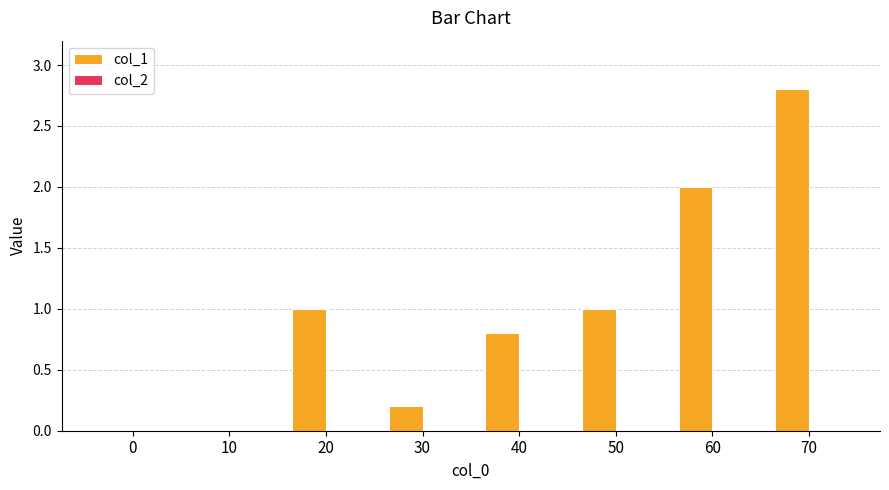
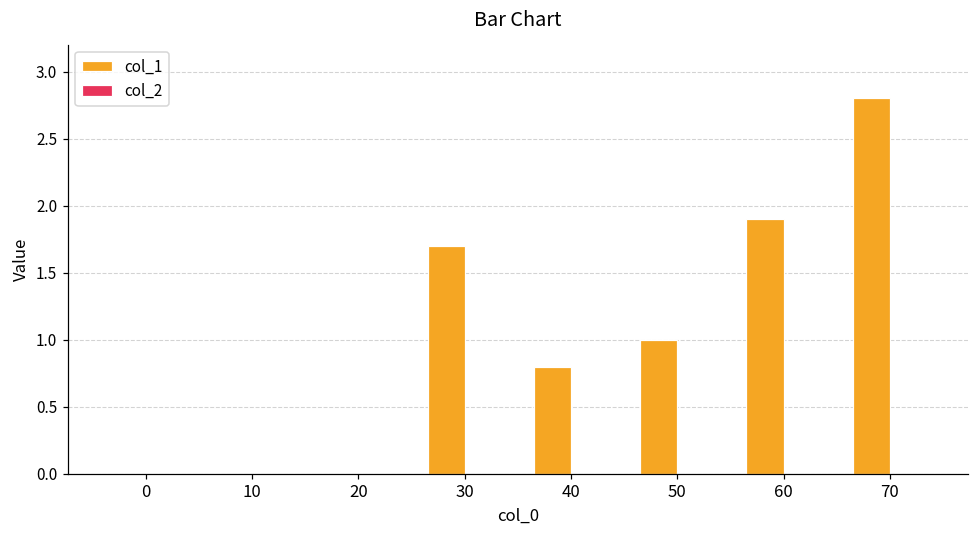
  {
    "col_1": {
      "0": 0.0,
      "10": 0.0,
-     "20": 1,
-     "30": 0.2,
+     "20": 0,
+     "30": 1.7,
      "40": 0.8,
      "50": 1.0,
-     "60": 2.0,
+     "60": 1.9,
      "70": 2.8
    },
    "col_2": {
      "0": 0.0,
      "10": 0.0,
      "20": 0.0,
      "30": 0.0,
      "40": 0.0,
      "50": 0.0,
      "60": 0.0,
      "70": 0.0
    }
  }
